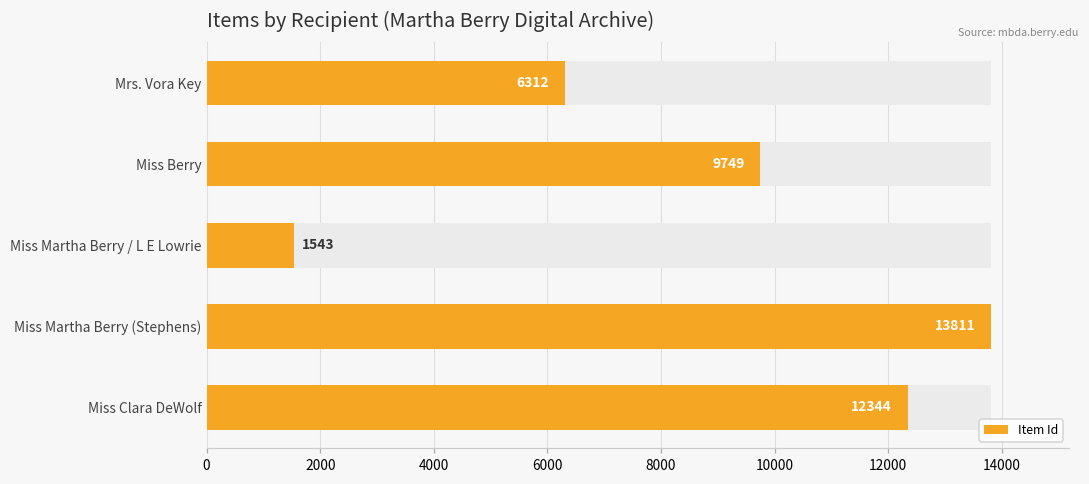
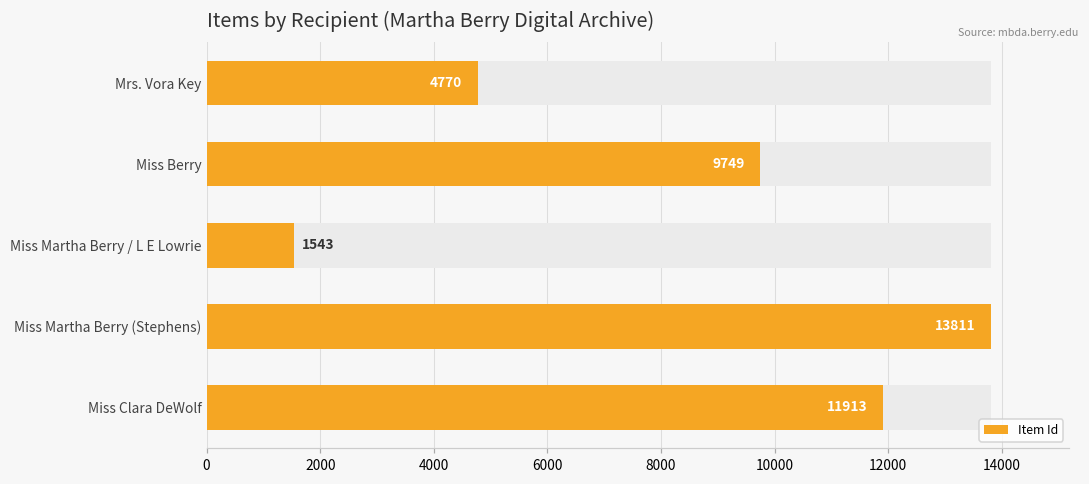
  {
    "Item Id": {
-     "Mrs. Vora Key": 6312,
+     "Mrs. Vora Key": 4770,
      "Miss Martha Berry (Stephens)": 13811,
-     "Miss Clara DeWolf": 12344
+     "Miss Clara DeWolf": 11913
    }
  }
